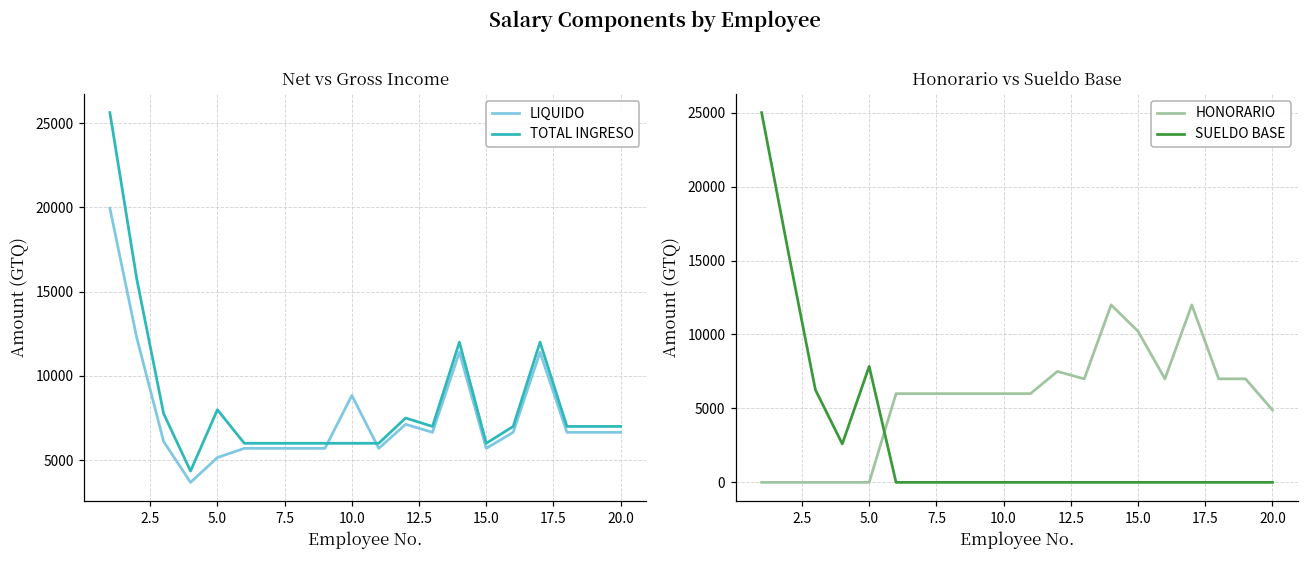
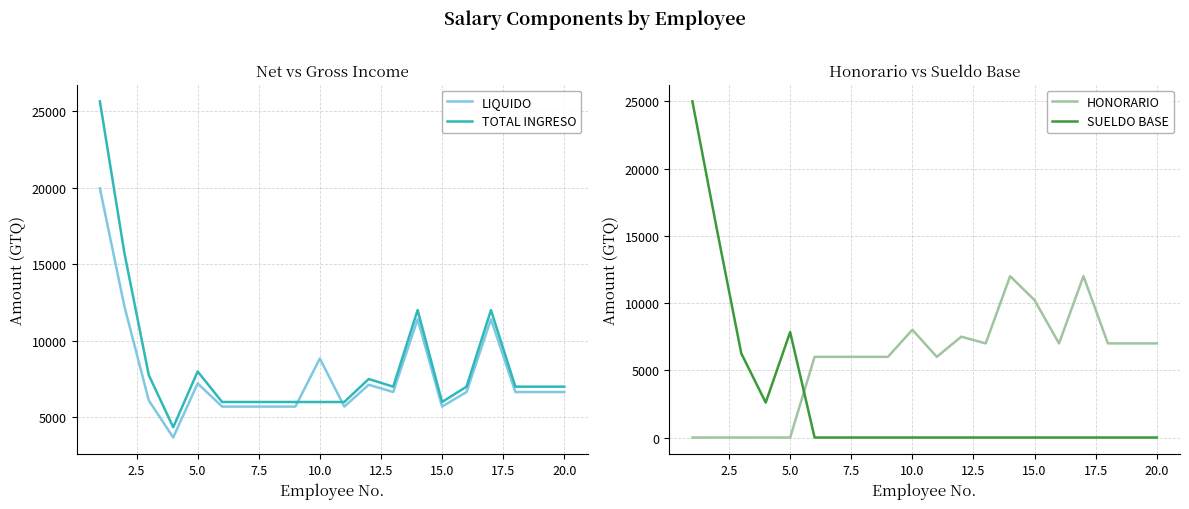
  {
    "Net vs Gross Income": {
      "LIQUIDO": {
-       "5.0": 5200,
+       "5.0": 7200,
        "10.0": 8800,
        "15.0": 5700,
        "20.0": 6700
      },
      "TOTAL INGRESO": {
        "5.0": 8000,
        "10.0": 6000,
        "15.0": 6000,
        "20.0": 7000
      }
    },
    "Honorario vs Sueldo Base": {
      "HONORARIO": {
        "5.0": 0,
-       "10.0": 6000,
+       "10.0": 8000,
        "15.0": 10200,
-       "20.0": 4900
+       "20.0": 7000
      },
      "SUELDO BASE": {
        "5.0": 7800,
        "10.0": 0,
        "15.0": 0,
        "20.0": 0
      }
    }
  }
